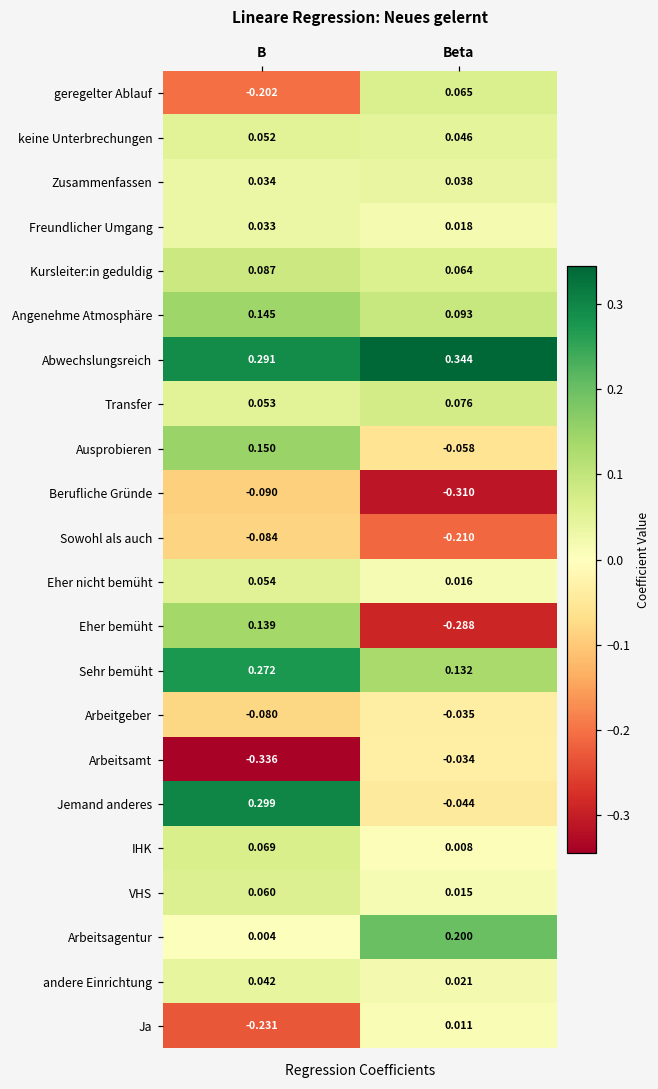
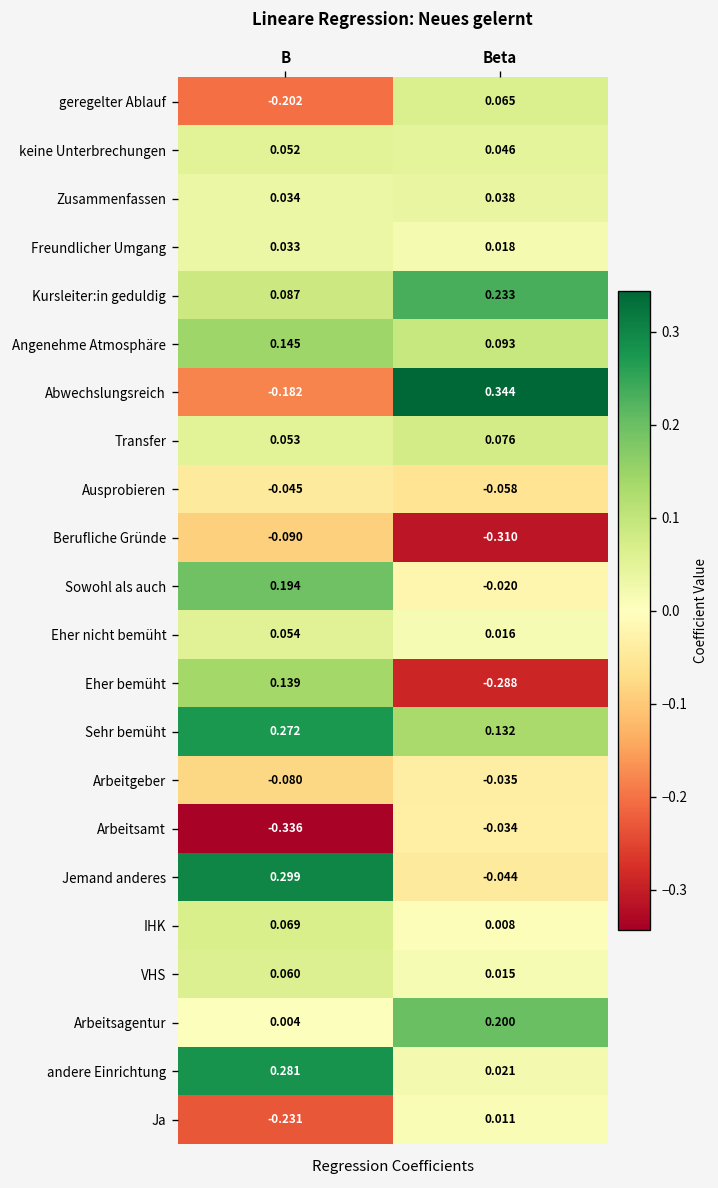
  {
    "geregelter Ablauf": {
      "B": -0.202,
      "Beta": 0.065
    },
    "keine Unterbrechungen": {
      "B": 0.052,
      "Beta": 0.046
    },
    "Zusammenfassen": {
      "B": 0.034,
      "Beta": 0.038
    },
    "Freundlicher Umgang": {
      "B": 0.033,
      "Beta": 0.018
    },
    "Kursleiter:in geduldig": {
      "B": 0.087,
-     "Beta": 0.064
+     "Beta": 0.233
    },
    "Angenehme Atmosphäre": {
      "B": 0.145,
      "Beta": 0.093
    },
    "Abwechslungsreich": {
-     "B": 0.291,
+     "B": -0.182,
      "Beta": 0.344
    },
    "Transfer": {
      "B": 0.053,
      "Beta": 0.076
    },
    "Ausprobieren": {
-     "B": 0.150,
+     "B": -0.045,
      "Beta": -0.058
    },
    "Berufliche Gründe": {
      "B": -0.090,
      "Beta": -0.310
    },
    "Sowohl als auch": {
-     "B": -0.084,
-     "Beta": -0.210
+     "B": 0.194,
+     "Beta": -0.020
    },
    "Eher nicht bemüht": {
      "B": 0.054,
      "Beta": 0.016
    },
    "Eher bemüht": {
      "B": 0.139,
      "Beta": -0.288
    },
    "Sehr bemüht": {
      "B": 0.272,
      "Beta": 0.132
    },
    "Arbeitgeber": {
      "B": -0.080,
      "Beta": -0.035
    },
    "Arbeitsamt": {
      "B": -0.336,
      "Beta": -0.034
    },
    "Jemand anderes": {
      "B": 0.299,
      "Beta": -0.044
    },
    "IHK": {
      "B": 0.069,
      "Beta": 0.008
    },
    "VHS": {
      "B": 0.060,
      "Beta": 0.015
    },
    "Arbeitsagentur": {
      "B": 0.004,
      "Beta": 0.200
    },
    "andere Einrichtung": {
-     "B": 0.042,
+     "B": 0.281,
      "Beta": 0.021
    },
    "Ja": {
      "B": -0.231,
      "Beta": 0.011
    }
  }
